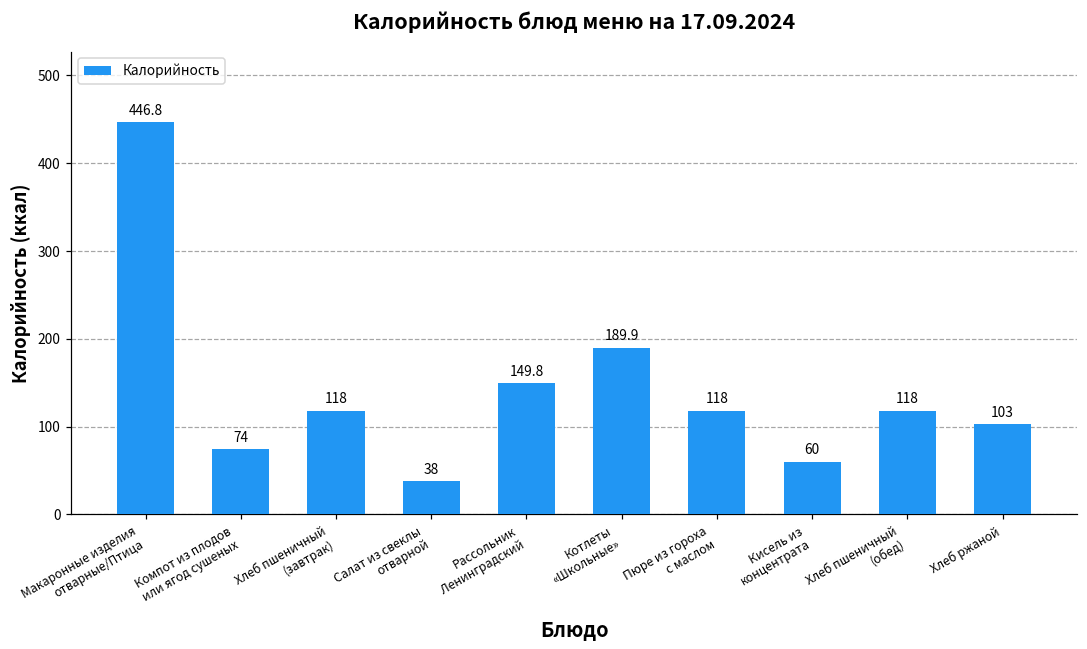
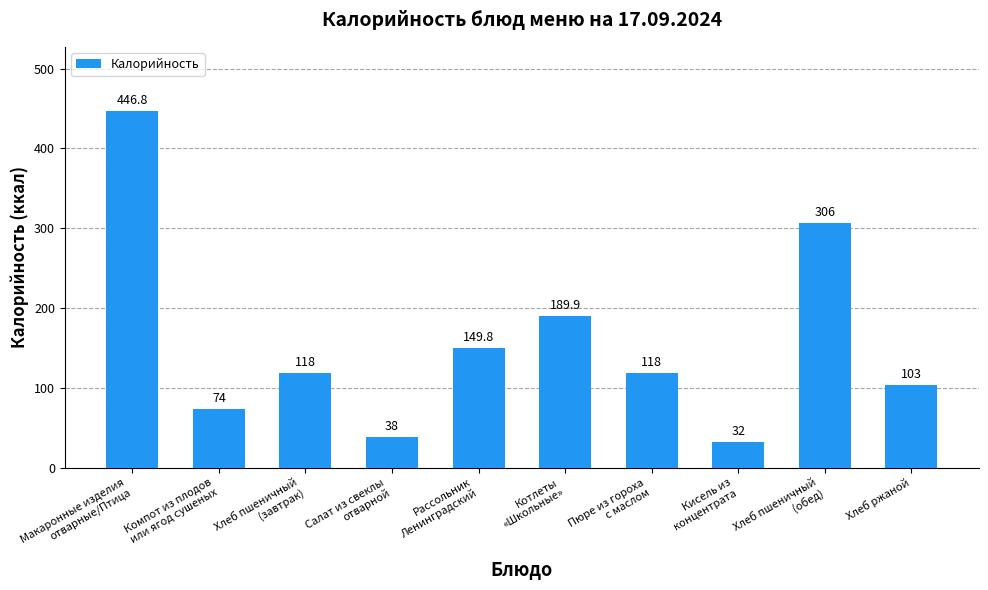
  {
    "Макаронные изделия отварные/Птица": 446.8,
    "Компот из плодов или ягод сушеных": 74,
    "Хлеб пшеничный (завтрак)": 118,
    "Салат из свеклы отварной": 38,
    "Рассольник Ленинградский": 149.8,
    "Котлеты «Школьные»": 189.9,
    "Пюре из гороха с маслом": 118,
-   "Кисель из концентрата": 60,
-   "Хлеб пшеничный (обед)": 118,
+   "Кисель из концентрата": 32,
+   "Хлеб пшеничный (обед)": 306,
    "Хлеб ржаной": 103
  }
